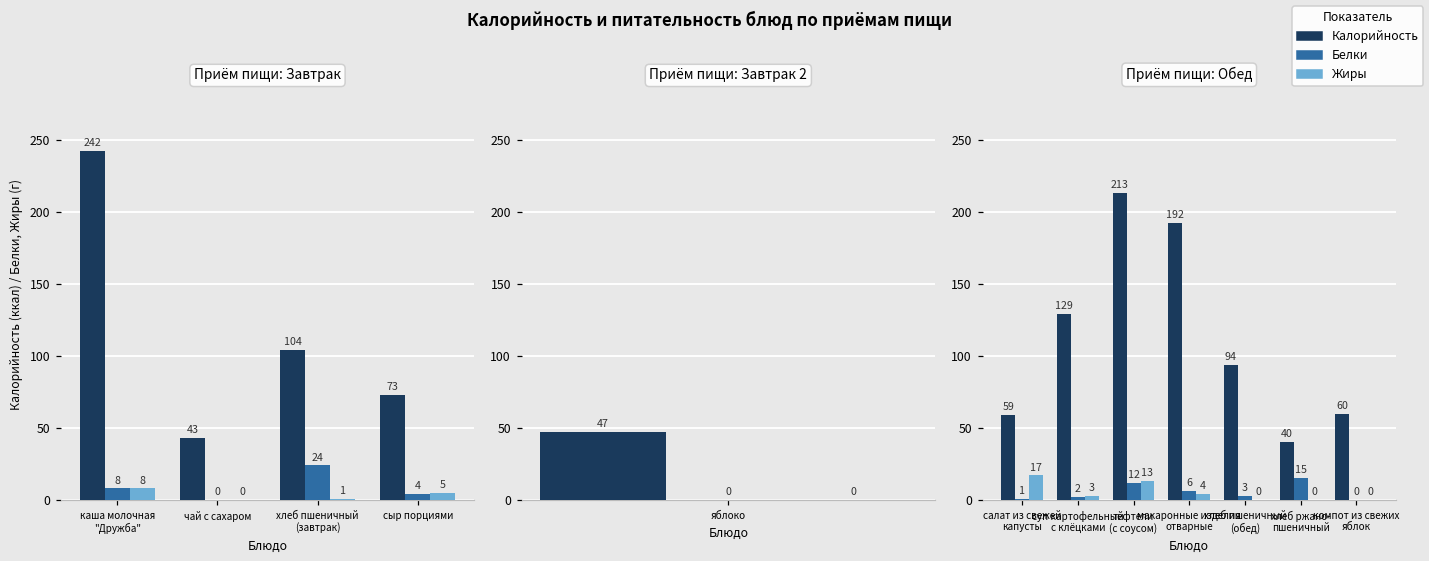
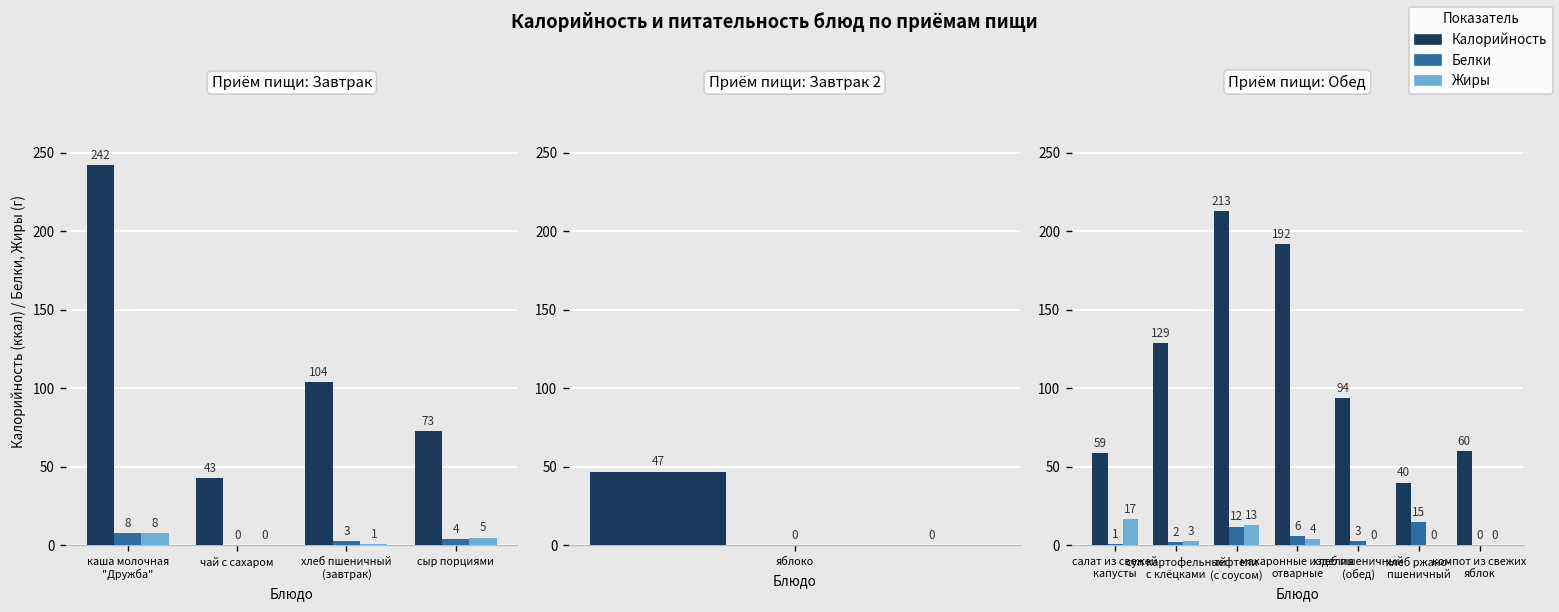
  {
    "Приём пищи: Завтрак": {
      "Калорийность": {
        "каша молочная \"Дружба\"": 242,
        "чай с сахаром": 43,
        "хлеб пшеничный (завтрак)": 104,
        "сыр порциями": 73
      },
      "Белки": {
        "каша молочная \"Дружба\"": 8,
        "чай с сахаром": 0,
-       "хлеб пшеничный (завтрак)": 24,
+       "хлеб пшеничный (завтрак)": 3,
        "сыр порциями": 4
      },
      "Жиры": {
        "каша молочная \"Дружба\"": 8,
        "чай с сахаром": 0,
        "хлеб пшеничный (завтрак)": 1,
        "сыр порциями": 5
      }
    },
    "Приём пищи: Завтрак 2": {
      "яблоко": 0
    }
  }
